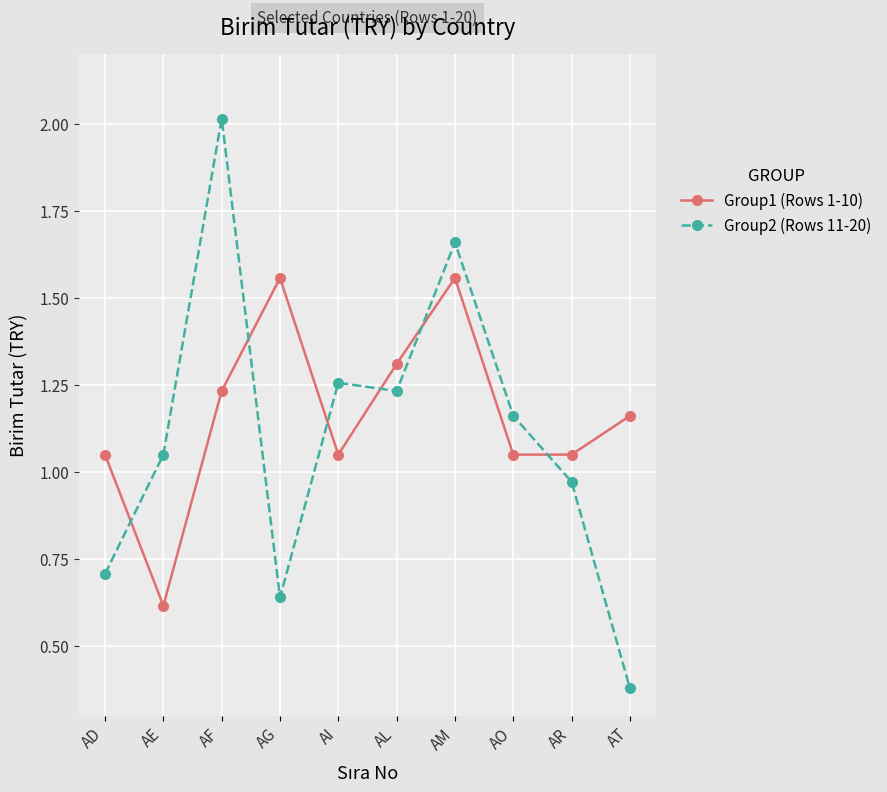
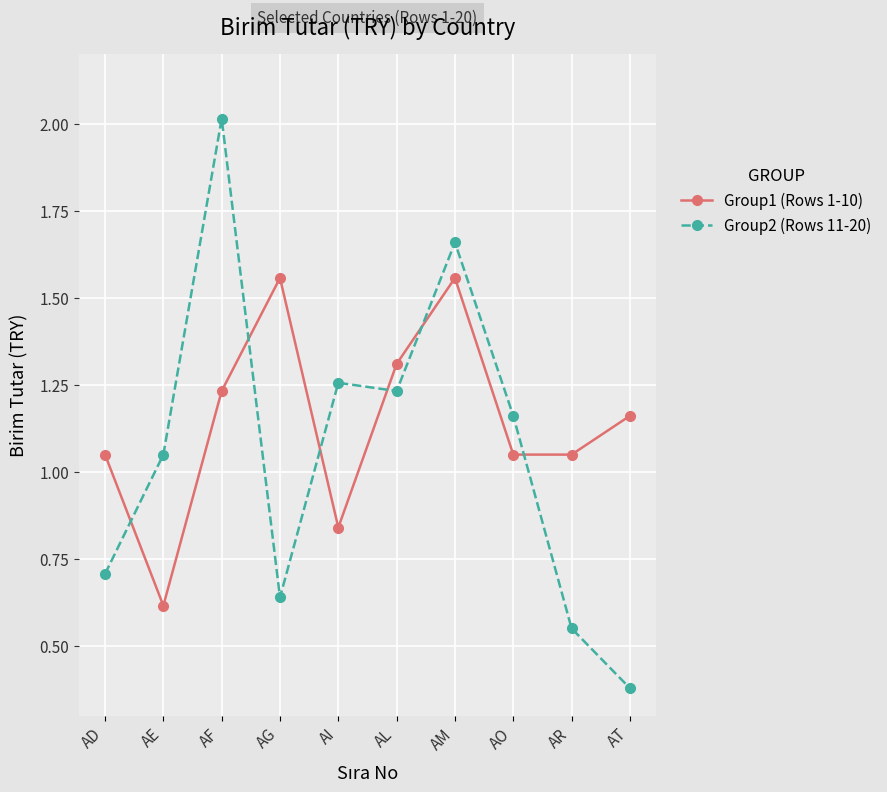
  {
    "Group1 (Rows 1-10)": {
      "AD": 1.05,
      "AE": 0.62,
      "AF": 1.23,
      "AG": 1.56,
-     "AI": 1.05,
+     "AI": 0.84,
      "AL": 1.31,
      "AM": 1.56,
      "AO": 1.05,
      "AR": 1.05,
      "AT": 1.16
    },
    "Group2 (Rows 11-20)": {
      "AD": 0.71,
      "AE": 1.05,
      "AF": 2.02,
      "AG": 0.64,
      "AI": 1.26,
      "AL": 1.23,
      "AM": 1.66,
      "AO": 1.16,
-     "AR": 0.97,
+     "AR": 0.55,
      "AT": 0.38
    }
  }
